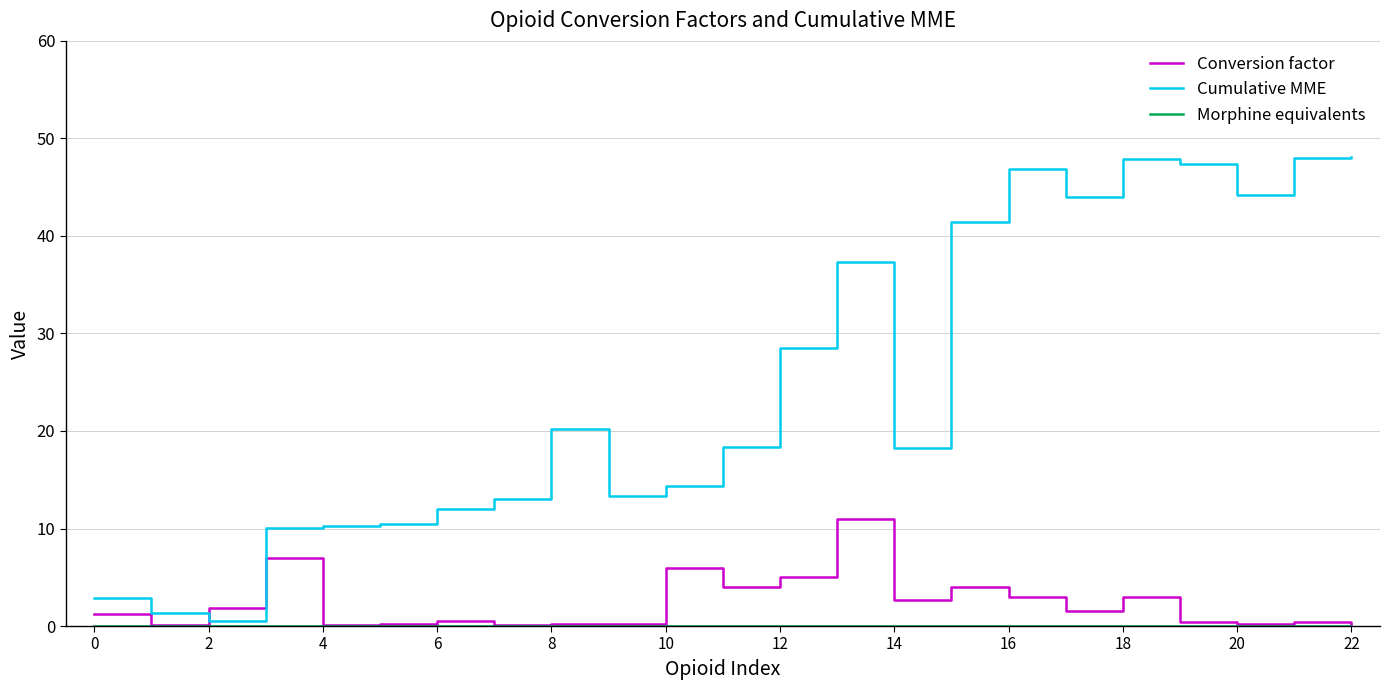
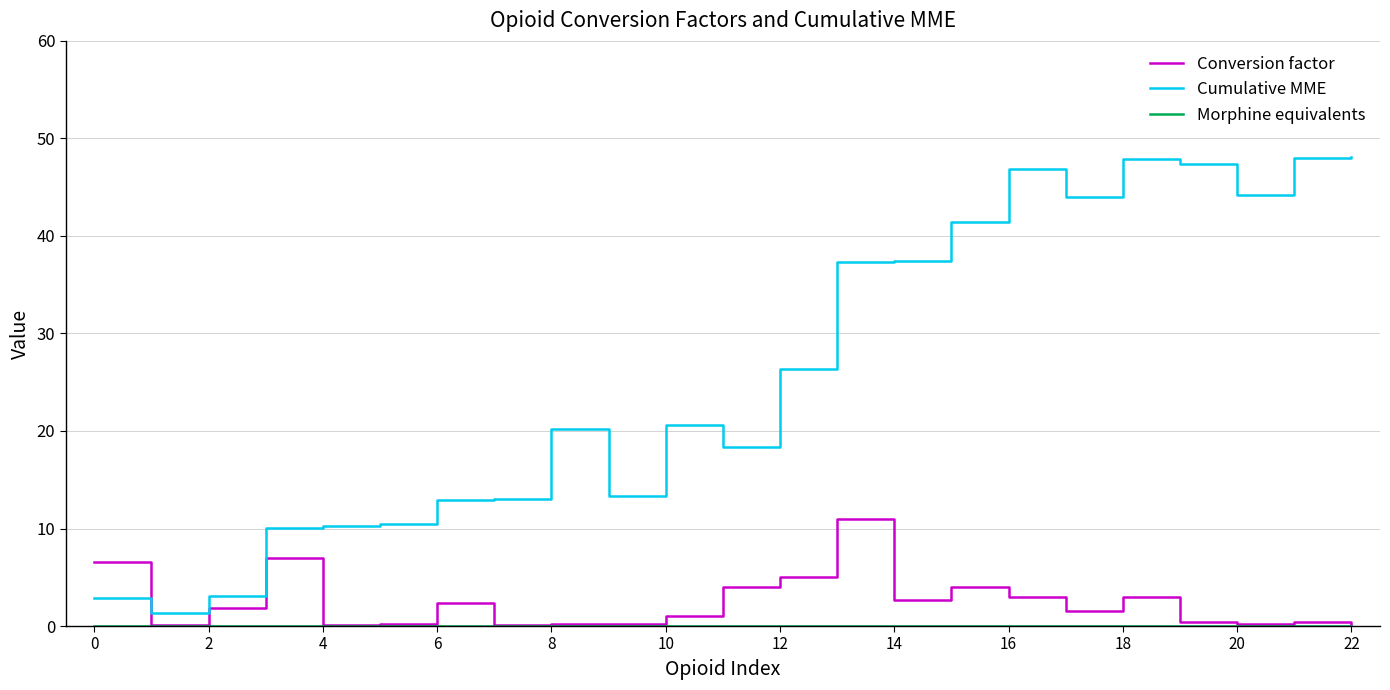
  {
    "Conversion factor": {
-     "0": 1,
+     "0": 7,
      "2": 2,
-     "6": 1,
-     "10": 6,
+     "6": 2,
+     "10": 1,
      "12": 5,
      "14": 3,
      "16": 3,
      "18": 3
    },
    "Cumulative MME": {
      "0": 3,
-     "2": 1,
+     "2": 3,
      "4": 10,
-     "6": 12,
+     "6": 13,
      "8": 20,
-     "10": 14,
-     "12": 29,
-     "14": 18,
+     "10": 21,
+     "12": 26,
+     "14": 37,
      "16": 47,
      "18": 48,
      "20": 44,
      "22": 48
    },
    "Morphine equivalents": {
      "0": 0,
      "2": 0,
      "6": 0,
      "10": 0,
      "12": 0,
      "14": 0,
      "16": 0,
      "18": 0
    }
  }
